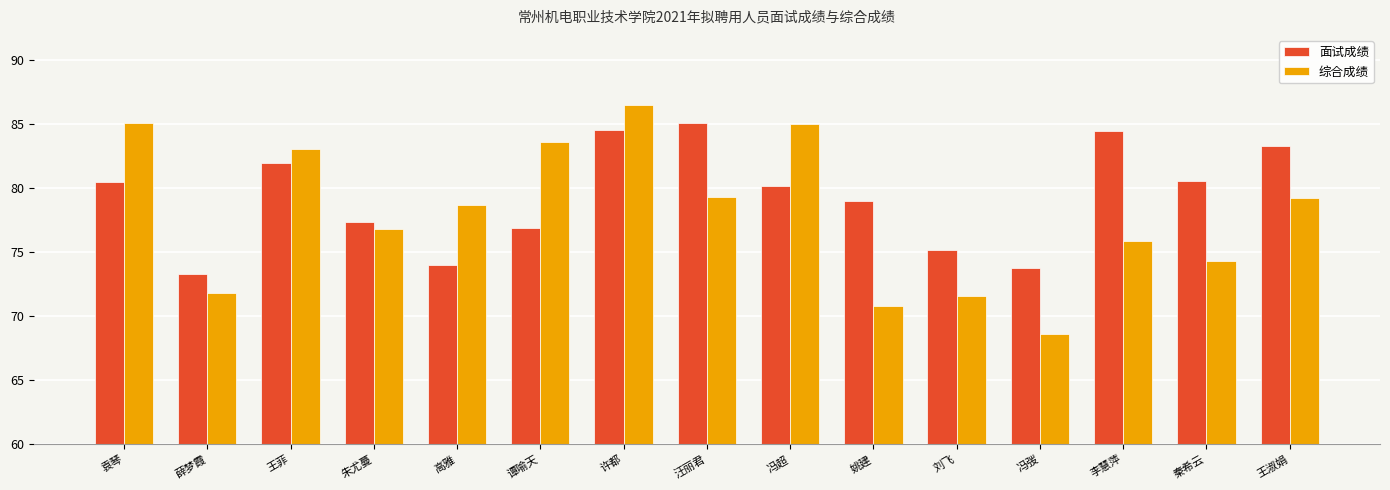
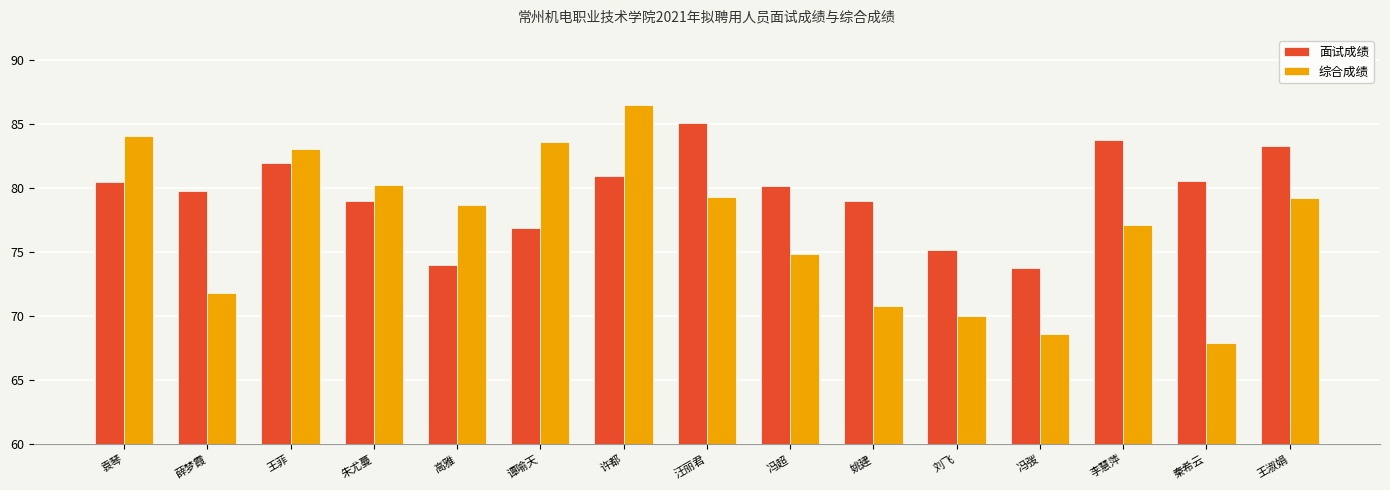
  {
    "面试成绩": {
      "袁琴": 80.5,
-     "薛梦霞": 73.3,
+     "薛梦霞": 79.8,
      "王菲": 82.0,
-     "朱尤蔓": 77.4,
+     "朱尤蔓": 79.0,
      "高雅": 74.0,
      "谭喻天": 76.9,
-     "许都": 84.6,
+     "许都": 81.0,
      "汪丽君": 85.1,
      "冯超": 80.2,
      "姚建": 79.0,
      "刘飞": 75.2,
      "冯弢": 73.8,
-     "李慧萍": 84.5,
+     "李慧萍": 83.8,
      "秦希云": 80.6,
      "王淑娟": 83.3
    },
    "综合成绩": {
-     "袁琴": 85.1,
+     "袁琴": 84.1,
      "薛梦霞": 71.8,
      "王菲": 83.1,
-     "朱尤蔓": 76.8,
+     "朱尤蔓": 80.3,
      "高雅": 78.7,
      "谭喻天": 83.6,
      "许都": 86.5,
      "汪丽君": 79.3,
-     "冯超": 85.0,
+     "冯超": 74.9,
      "姚建": 70.8,
-     "刘飞": 71.6,
+     "刘飞": 70.0,
      "冯弢": 68.6,
-     "李慧萍": 75.9,
-     "秦希云": 74.3,
+     "李慧萍": 77.2,
+     "秦希云": 67.9,
      "王淑娟": 79.3
    }
  }
